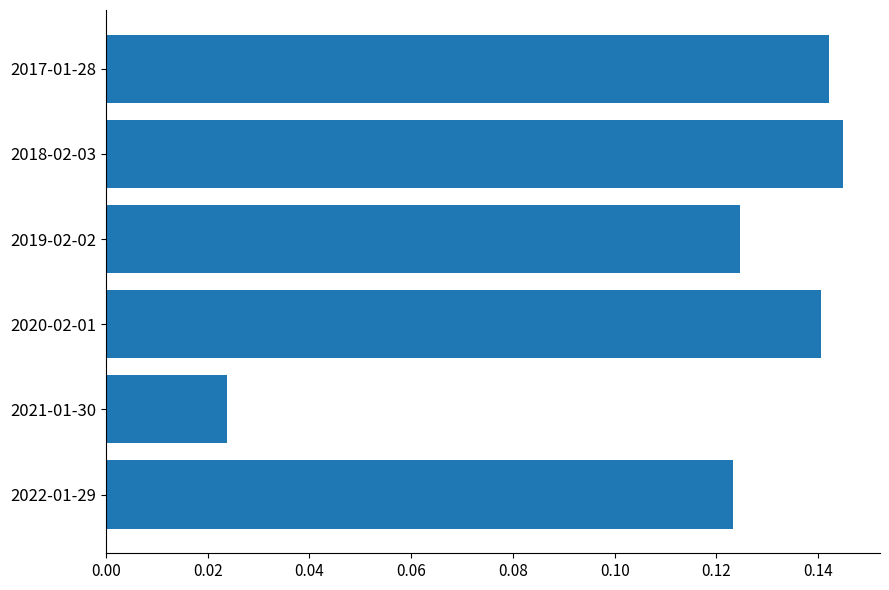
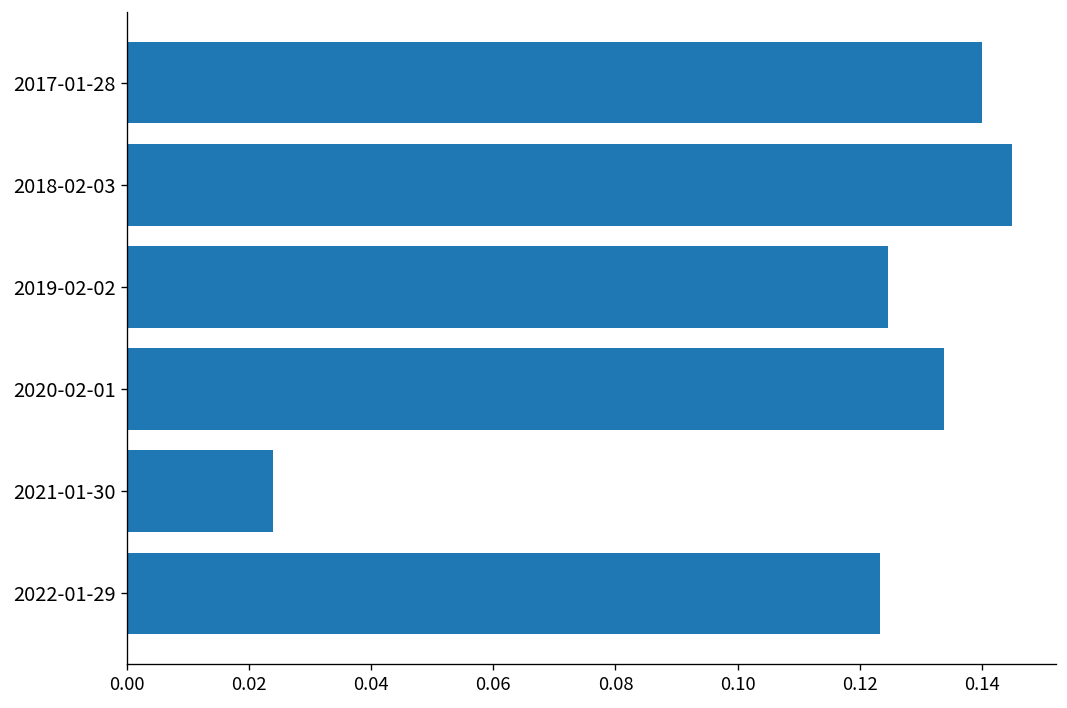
  {
-   "2017-01-28": 0.142,
+   "2017-01-28": 0.140,
    "2018-02-03": 0.145,
    "2019-02-02": 0.125,
-   "2020-02-01": 0.141,
+   "2020-02-01": 0.134,
    "2021-01-30": 0.024,
    "2022-01-29": 0.123
  }
